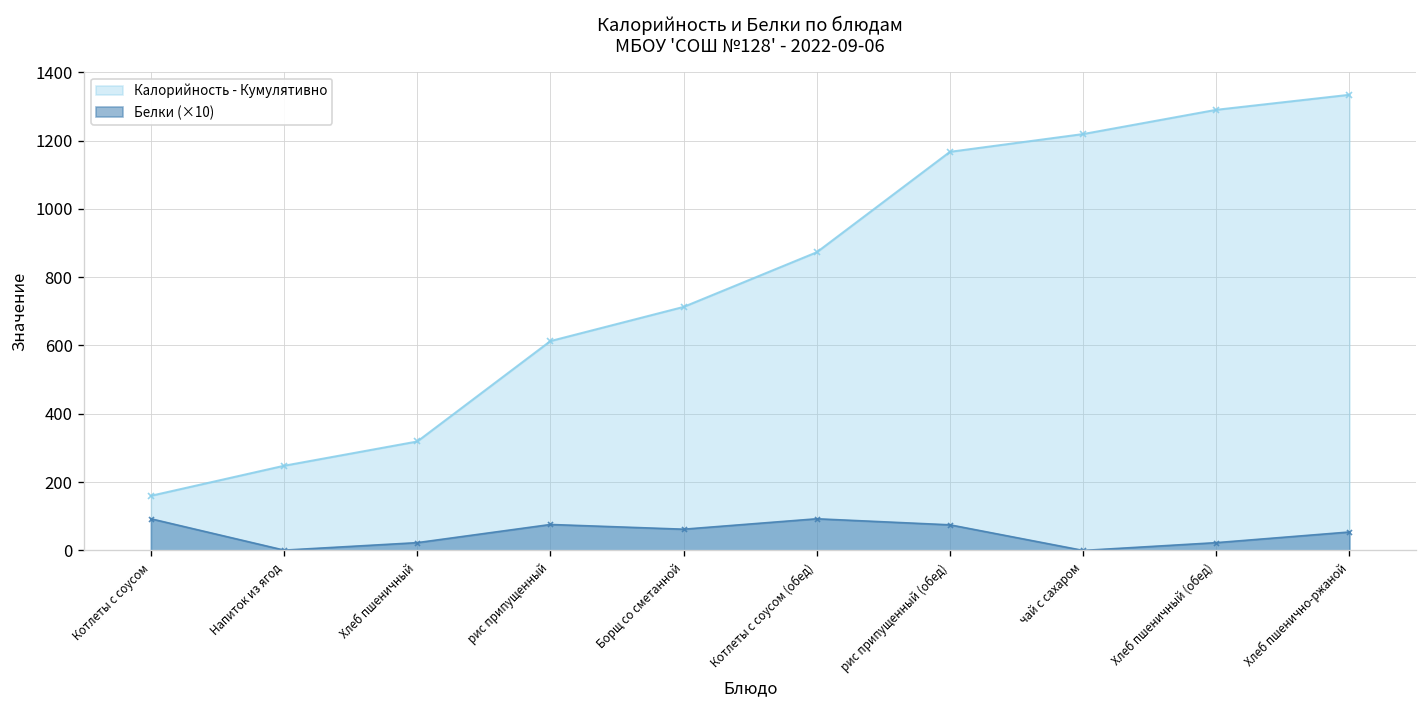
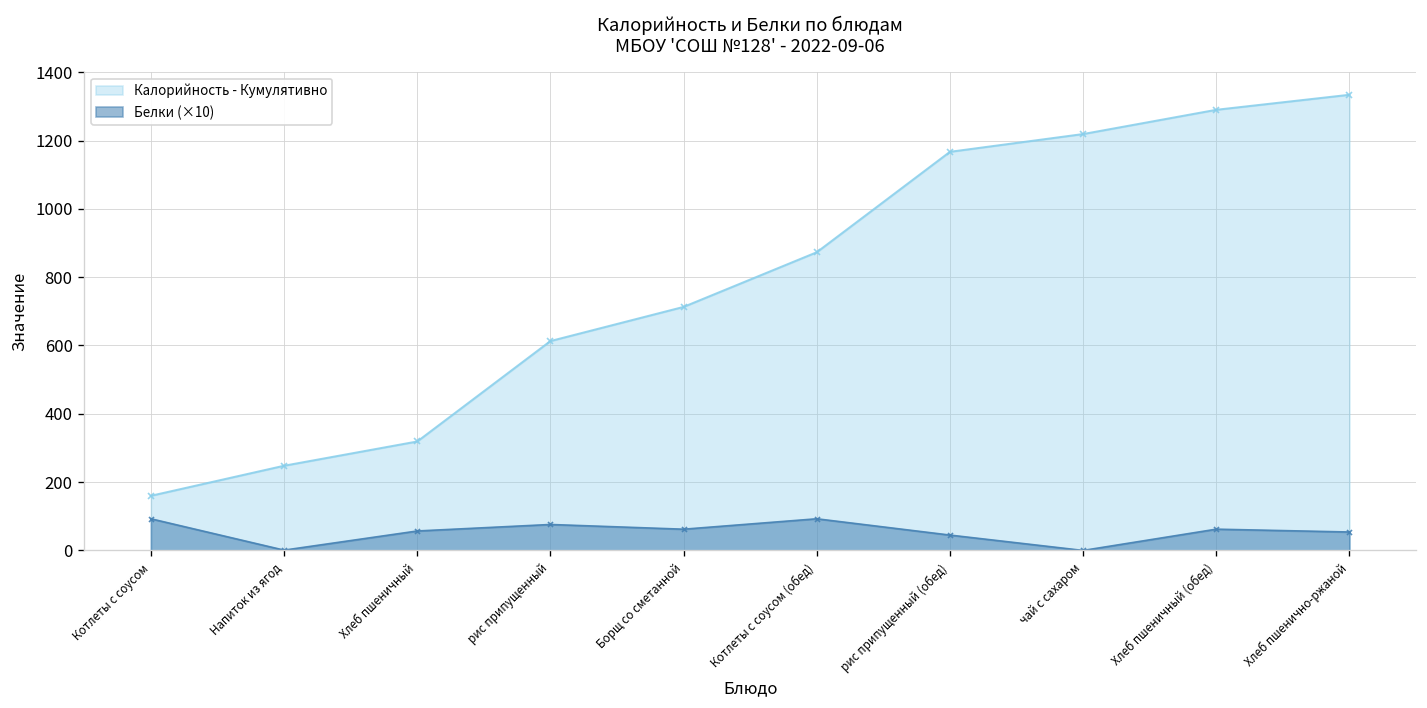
  {
    "Калорийность - Кумулятивно": {
      "Котлеты с соусом": 160,
      "Напиток из ягод": 250,
      "Хлеб пшеничный": 320,
      "рис припущенный": 610,
      "Борщ со сметанной": 710,
      "Котлеты с соусом (обед)": 870,
      "рис припущенный (обед)": 1170,
      "чай с сахаром": 1220,
      "Хлеб пшеничный (обед)": 1290,
      "Хлеб пшенично-ржаной": 1330
    },
    "Белки (×10)": {
      "Котлеты с соусом": 90,
      "Напиток из ягод": 0,
-     "Хлеб пшеничный": 20,
+     "Хлеб пшеничный": 60,
      "рис припущенный": 80,
      "Борщ со сметанной": 60,
      "Котлеты с соусом (обед)": 90,
-     "рис припущенный (обед)": 80,
+     "рис припущенный (обед)": 50,
      "чай с сахаром": 0,
-     "Хлеб пшеничный (обед)": 20,
+     "Хлеб пшеничный (обед)": 60,
      "Хлеб пшенично-ржаной": 50
    }
  }
